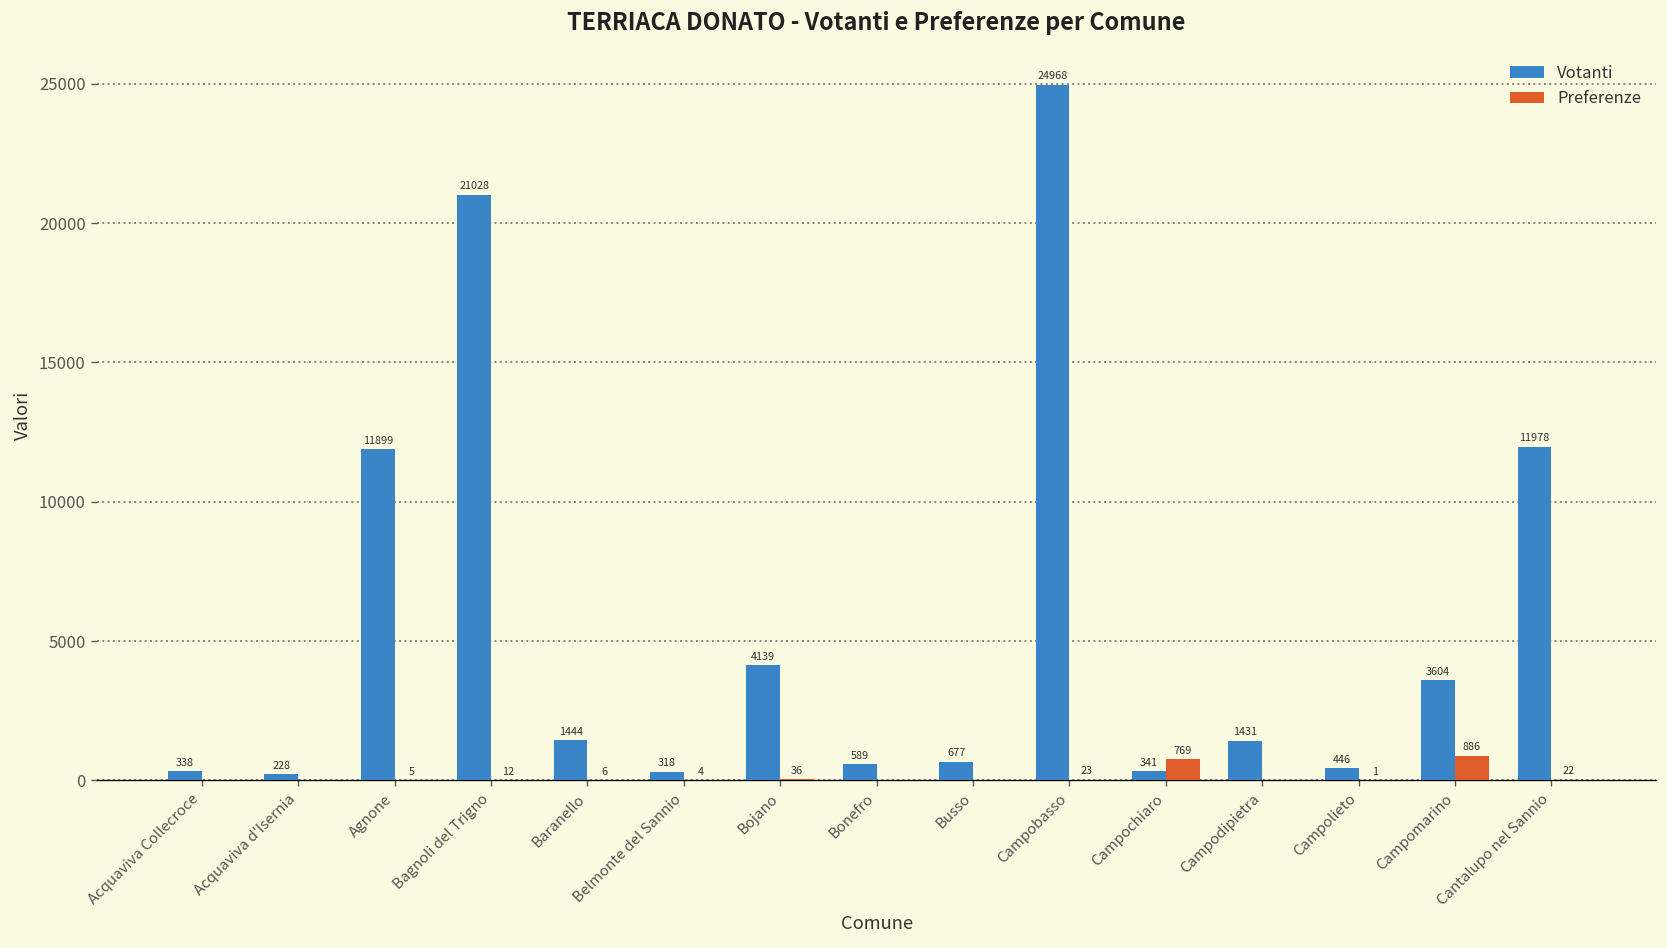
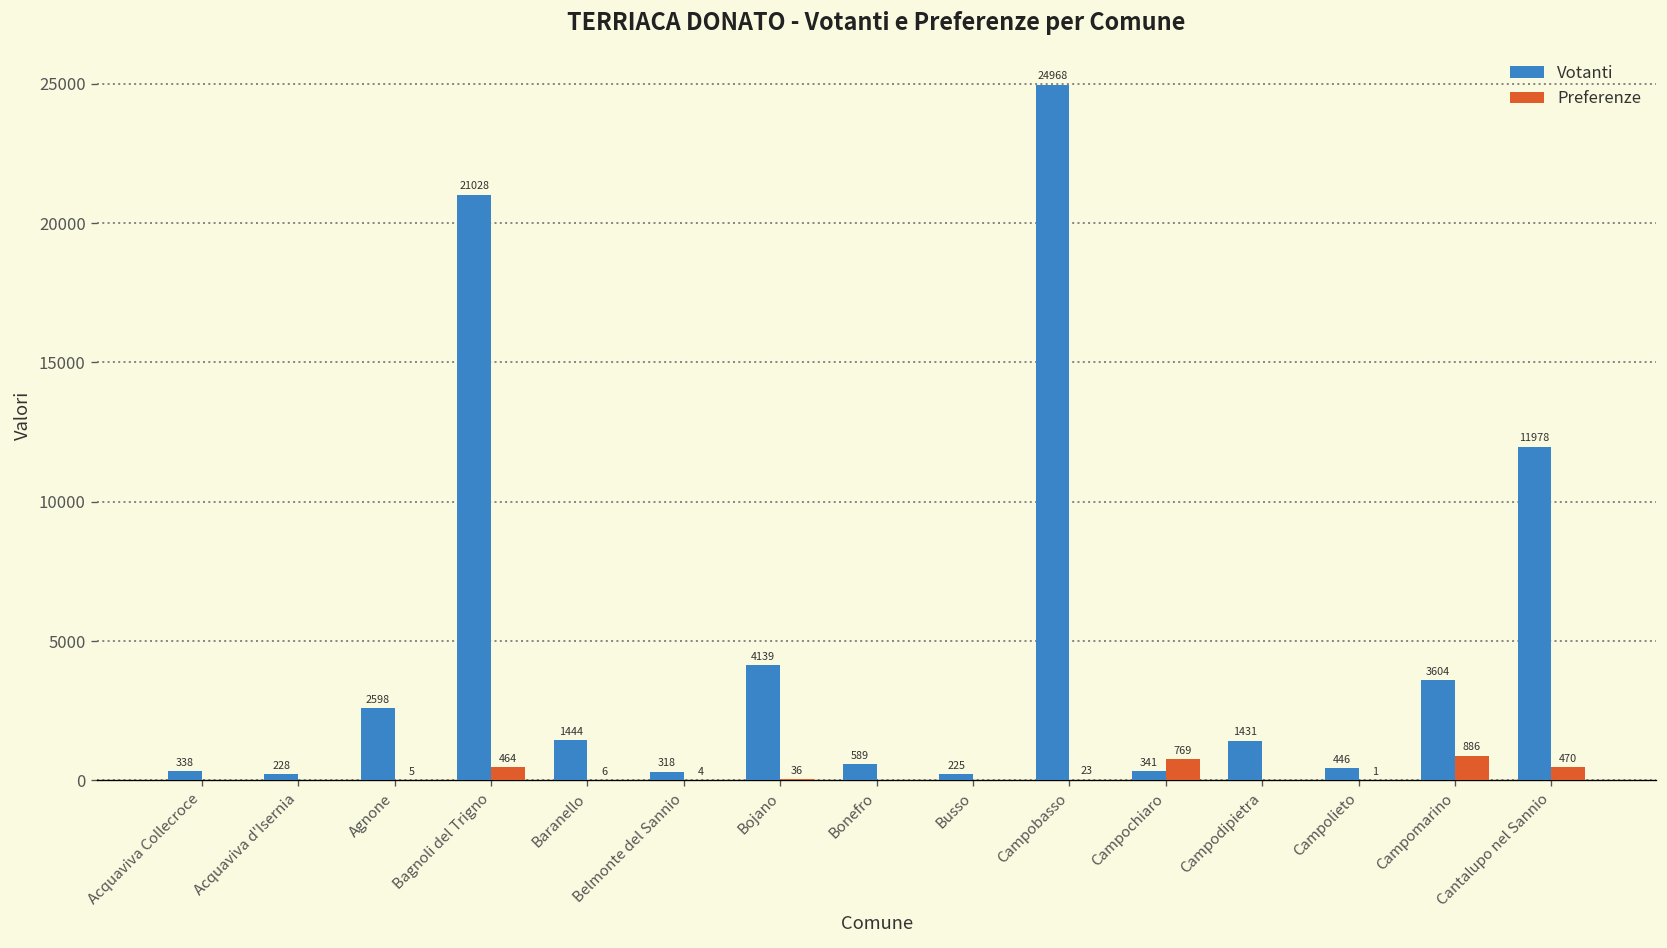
  {
    "Votanti": {
      "Acquaviva Collecroce": 338,
      "Acquaviva d'Isernia": 228,
-     "Agnone": 11899,
+     "Agnone": 2598,
      "Bagnoli del Trigno": 21028,
      "Baranello": 1444,
      "Belmonte del Sannio": 318,
      "Bojano": 4139,
      "Bonefro": 589,
-     "Busso": 677,
+     "Busso": 225,
      "Campobasso": 24968,
      "Campochiaro": 341,
      "Campodipietra": 1431,
      "Campolieto": 446,
      "Campomarino": 3604,
      "Cantalupo nel Sannio": 11978
    },
    "Preferenze": {
      "Agnone": 5,
-     "Bagnoli del Trigno": 12,
+     "Bagnoli del Trigno": 464,
      "Baranello": 6,
      "Belmonte del Sannio": 4,
      "Bojano": 36,
      "Campobasso": 23,
      "Campochiaro": 769,
      "Campolieto": 1,
      "Campomarino": 886,
-     "Cantalupo nel Sannio": 22
+     "Cantalupo nel Sannio": 470
    }
  }
